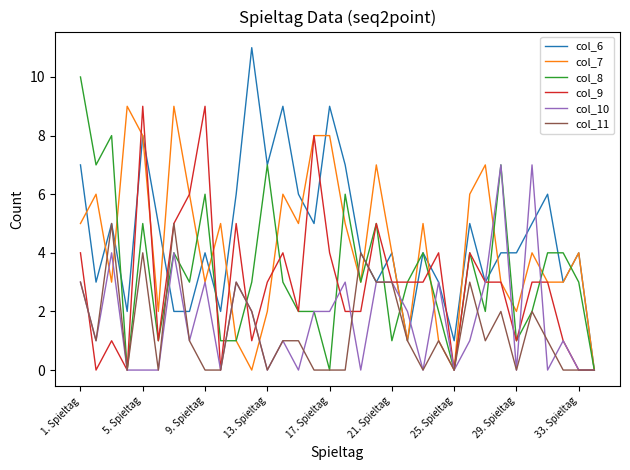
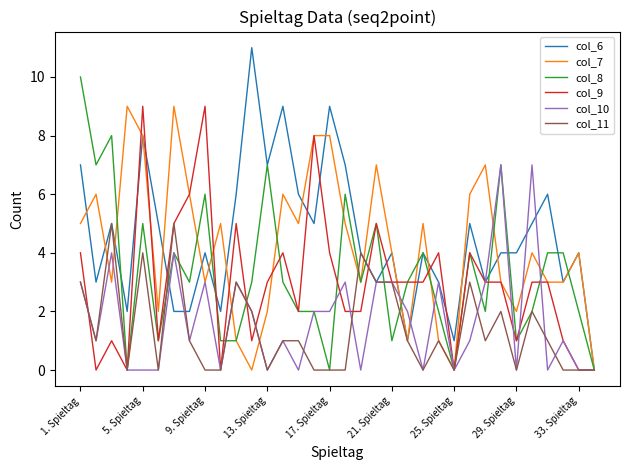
  {
    "col_6": {
      "1. Spieltag": 7,
      "9. Spieltag": 4,
      "17. Spieltag": 9,
      "25. Spieltag": 1,
      "29. Spieltag": 4
    },
    "col_7": {
      "1. Spieltag": 5,
      "13. Spieltag": 2,
      "17. Spieltag": 8,
      "29. Spieltag": 2
    },
    "col_8": {
      "1. Spieltag": 10,
      "5. Spieltag": 5,
      "9. Spieltag": 6,
      "21. Spieltag": 1,
-     "33. Spieltag": 3
+     "33. Spieltag": 2
    },
    "col_9": {
      "1. Spieltag": 4,
      "5. Spieltag": 9,
      "9. Spieltag": 9,
      "13. Spieltag": 3,
      "17. Spieltag": 4
    },
    "col_10": {
      "5. Spieltag": 0,
      "17. Spieltag": 2
    },
    "col_11": {
      "5. Spieltag": 4,
      "9. Spieltag": 0
    }
  }
